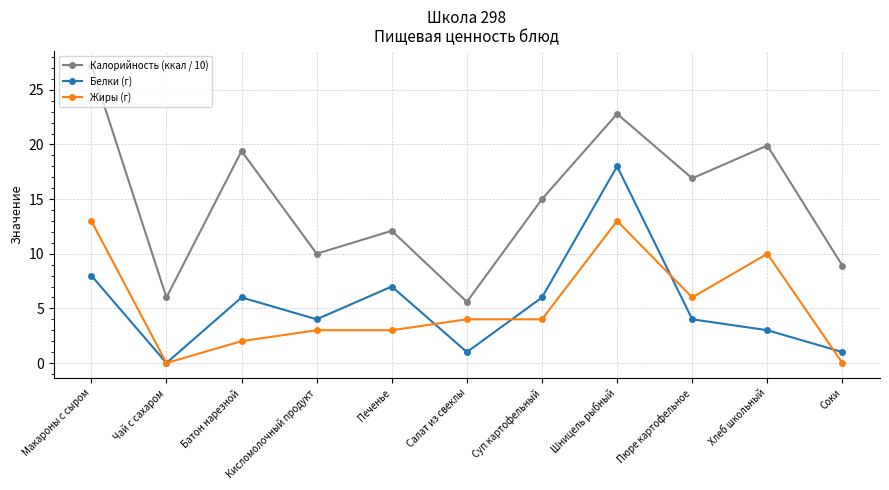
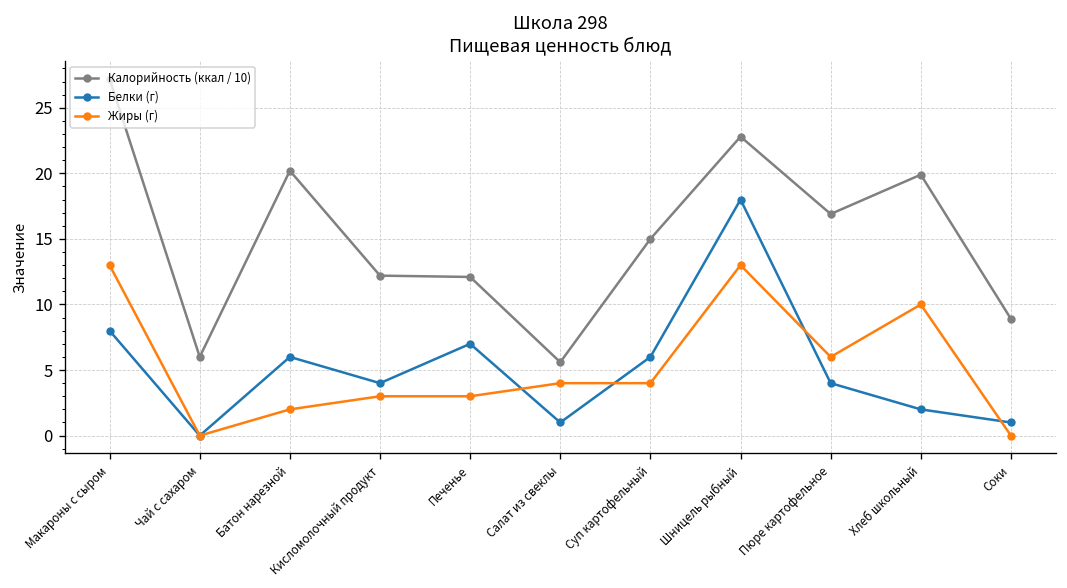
  {
    "Калорийность (ккал / 10)": {
      "Чай с сахаром": 6.0,
-     "Батон нарезной": 19.4,
-     "Кисломолочный продукт": 10.0,
+     "Батон нарезной": 20.2,
+     "Кисломолочный продукт": 12.2,
      "Печенье": 12.1,
      "Салат из свеклы": 5.6,
      "Суп картофельный": 15.0,
      "Шницель рыбный": 22.8,
      "Пюре картофельное": 16.9,
      "Хлеб школьный": 19.9,
      "Соки": 8.9
    },
    "Белки (г)": {
      "Макароны с сыром": 8,
      "Батон нарезной": 6,
      "Кисломолочный продукт": 4,
      "Печенье": 7,
      "Салат из свеклы": 1,
      "Суп картофельный": 6,
      "Шницель рыбный": 18,
      "Пюре картофельное": 4,
-     "Хлеб школьный": 3,
+     "Хлеб школьный": 2,
      "Соки": 1
    },
    "Жиры (г)": {
      "Макароны с сыром": 13.0,
      "Батон нарезной": 2.0,
      "Кисломолочный продукт": 3.0,
      "Печенье": 3.0,
      "Салат из свеклы": 4.0,
      "Суп картофельный": 4.0,
      "Шницель рыбный": 13.0,
      "Пюре картофельное": 6.0,
      "Хлеб школьный": 10.0,
      "Соки": 0.0
    }
  }
